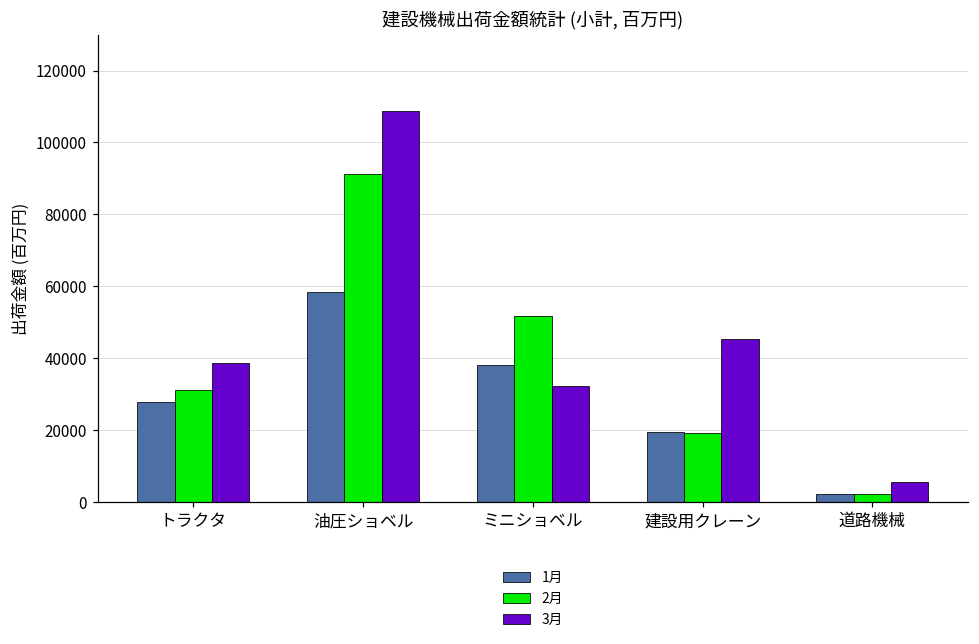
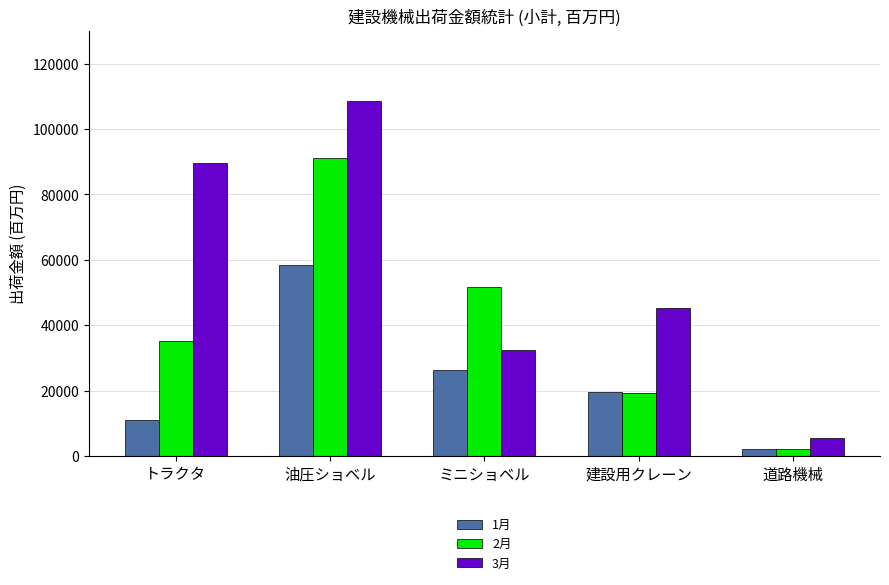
  {
    "1月": {
-     "トラクタ": 28000,
+     "トラクタ": 11000,
      "油圧ショベル": 59000,
-     "ミニショベル": 38000,
+     "ミニショベル": 26000,
      "建設用クレーン": 20000,
      "道路機械": 2000
    },
    "2月": {
-     "トラクタ": 31000,
+     "トラクタ": 35000,
      "油圧ショベル": 91000,
      "ミニショベル": 52000,
      "建設用クレーン": 19000,
      "道路機械": 2000
    },
    "3月": {
-     "トラクタ": 39000,
+     "トラクタ": 90000,
      "油圧ショベル": 109000,
      "ミニショベル": 32000,
      "建設用クレーン": 45000,
      "道路機械": 6000
    }
  }
